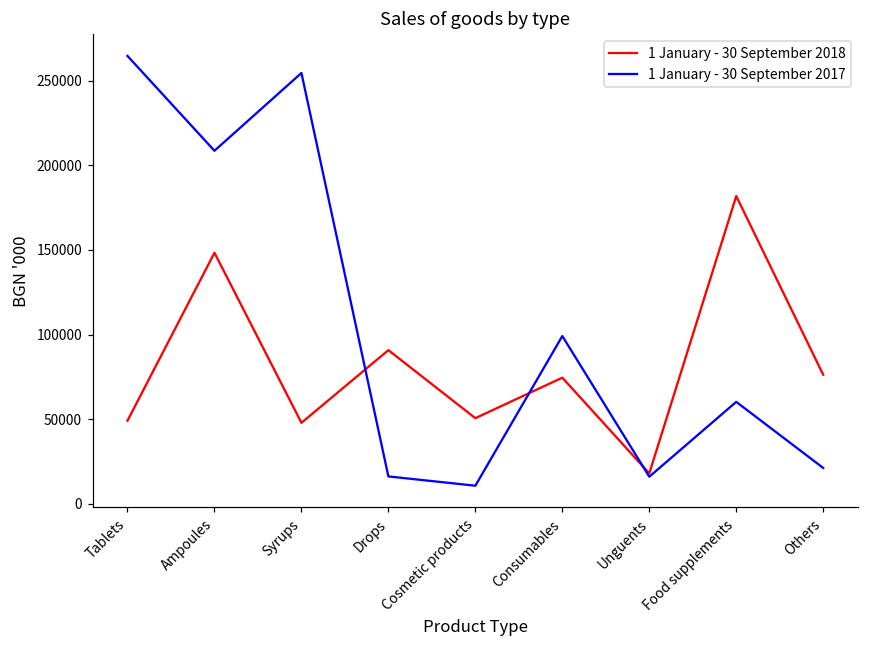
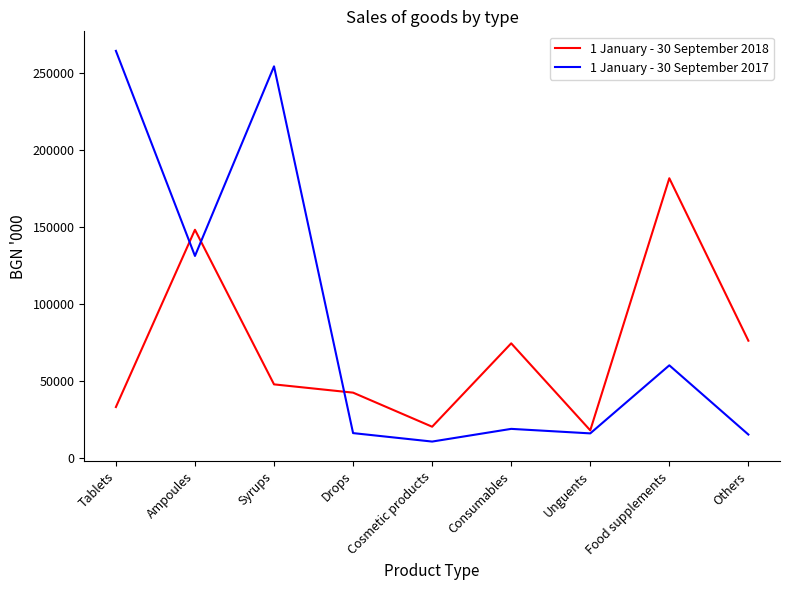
  {
    "1 January - 30 September 2018": {
-     "Tablets": 49000,
+     "Tablets": 33000,
      "Ampoules": 148000,
      "Syrups": 48000,
-     "Drops": 91000,
-     "Cosmetic products": 51000,
+     "Drops": 42000,
+     "Cosmetic products": 20000,
      "Consumables": 74000,
      "Unguents": 18000,
      "Food supplements": 182000,
      "Others": 76000
    },
    "1 January - 30 September 2017": {
      "Tablets": 265000,
-     "Ampoules": 209000,
+     "Ampoules": 131000,
      "Syrups": 255000,
      "Drops": 16000,
      "Cosmetic products": 11000,
-     "Consumables": 99000,
+     "Consumables": 19000,
      "Unguents": 16000,
      "Food supplements": 60000,
-     "Others": 21000
+     "Others": 15000
    }
  }
